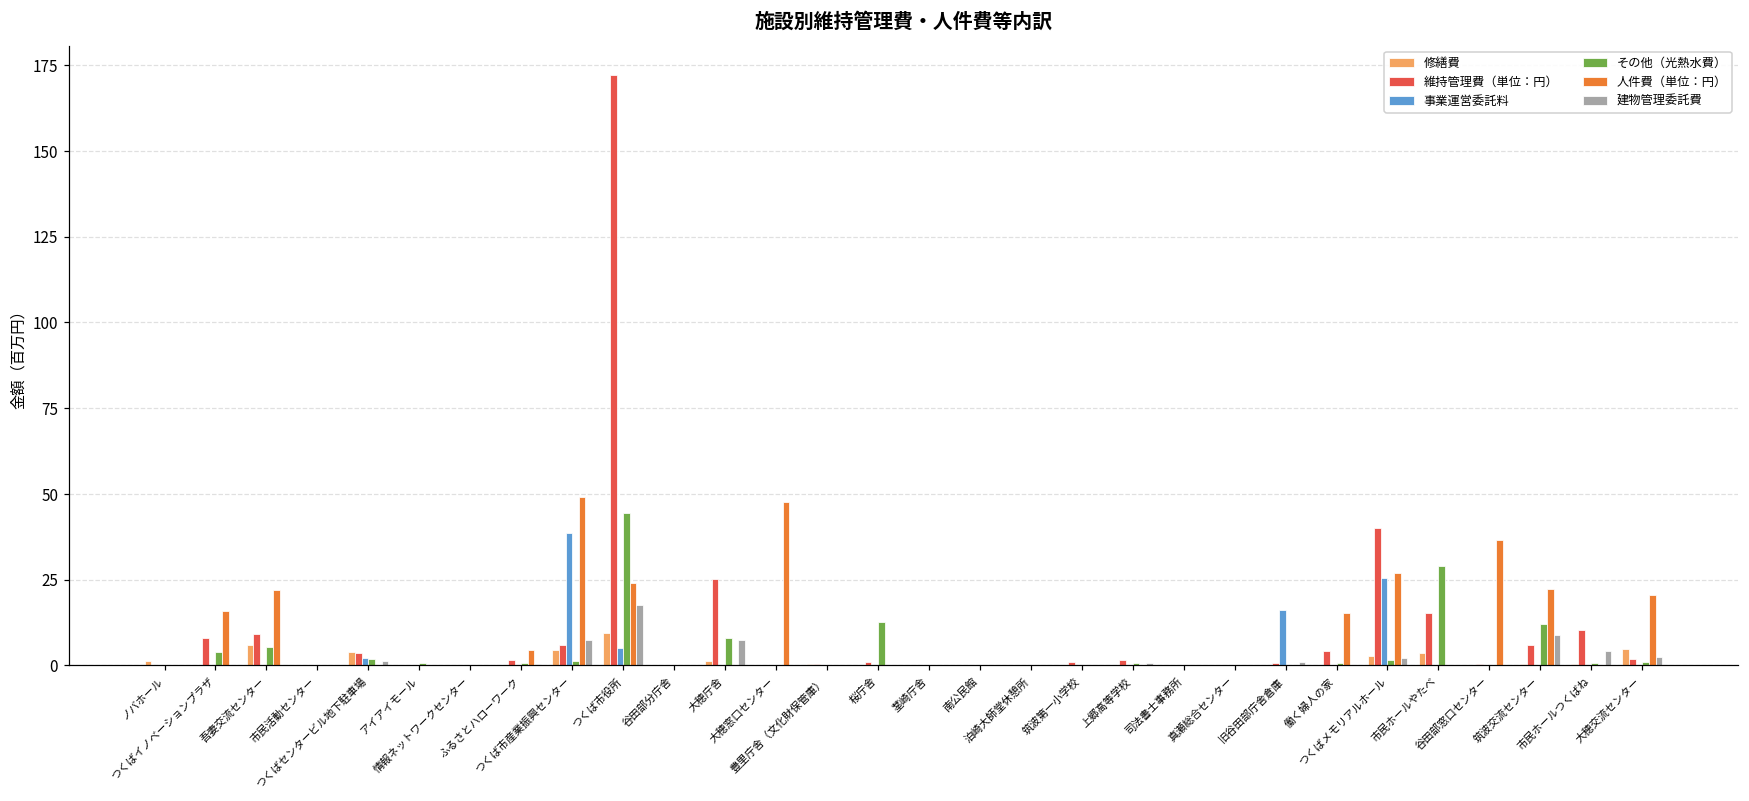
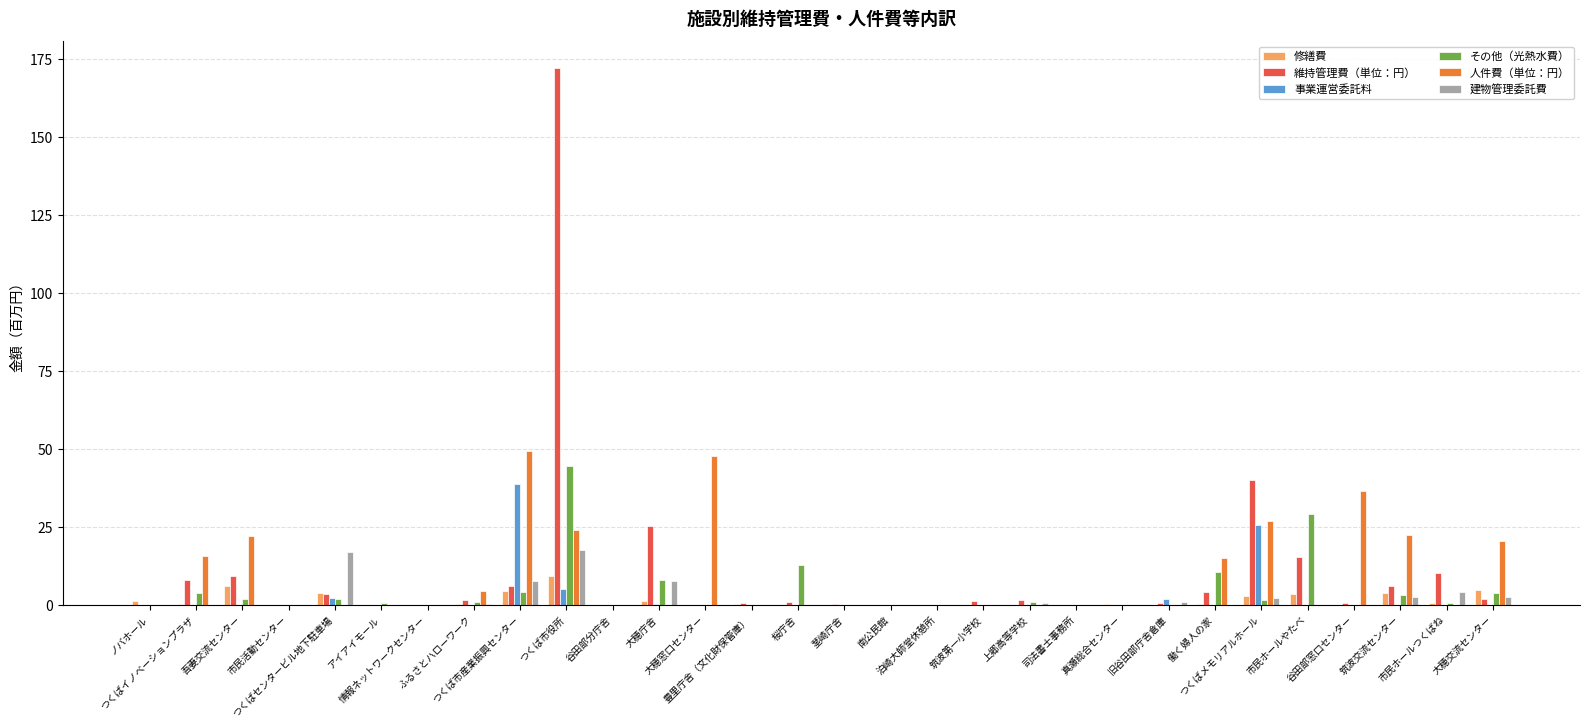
  {
    "修繕費": {
      "ノバホール": 1,
      "吾妻交流センター": 6,
      "市民活動センター": 0,
      "つくばセンタービル地下駐車場": 4,
      "アイアイモール": 0,
      "情報ネットワークセンター": 0,
      "つくば市産業振興センター": 5,
      "つくば市役所": 9,
      "谷田部分庁舎": 0,
      "大穂庁舎": 1,
      "大穂窓口センター": 0,
      "茎崎庁舎": 0,
      "南公民館": 0,
      "泊崎大師堂休憩所": 0,
      "上郷高等学校": 0,
      "司法書士事務所": 0,
      "旧谷田部庁舎倉庫": 0,
      "つくばメモリアルホール": 3,
      "市民ホールやたべ": 4,
      "谷田部窓口センター": 0,
-     "筑波交流センター": 0,
+     "筑波交流センター": 4,
      "大穂交流センター": 5
    },
    "事業運営委託料": {
      "ノバホール": 0,
      "つくばイノベーションプラザ": 0,
      "吾妻交流センター": 0,
      "市民活動センター": 0,
      "つくばセンタービル地下駐車場": 2,
      "アイアイモール": 0,
      "情報ネットワークセンター": 0,
      "ふるさとハローワーク": 0,
      "つくば市産業振興センター": 39,
      "つくば市役所": 5,
      "谷田部分庁舎": 0,
      "大穂窓口センター": 0,
      "豊里庁舎（文化財保管庫）": 0,
      "桜庁舎": 0,
      "茎崎庁舎": 0,
      "南公民館": 0,
      "泊崎大師堂休憩所": 0,
      "筑波第一小学校": 0,
      "上郷高等学校": 0,
      "司法書士事務所": 0,
      "真瀬総合センター": 0,
-     "旧谷田部庁舎倉庫": 16,
+     "旧谷田部庁舎倉庫": 2,
      "働く婦人の家": 0,
      "つくばメモリアルホール": 25,
      "市民ホールやたべ": 0,
      "谷田部窓口センター": 0,
      "筑波交流センター": 0,
      "市民ホールつくばね": 0,
      "大穂交流センター": 0
    },
    "その他（光熱水費）": {
      "ノバホール": 0,
      "つくばイノベーションプラザ": 4,
-     "吾妻交流センター": 5,
+     "吾妻交流センター": 2,
      "市民活動センター": 0,
      "つくばセンタービル地下駐車場": 2,
      "情報ネットワークセンター": 0,
      "ふるさとハローワーク": 1,
-     "つくば市産業振興センター": 1,
+     "つくば市産業振興センター": 4,
      "つくば市役所": 45,
      "大穂庁舎": 8,
      "豊里庁舎（文化財保管庫）": 0,
      "桜庁舎": 13,
      "茎崎庁舎": 0,
      "南公民館": 0,
      "泊崎大師堂休憩所": 0,
      "司法書士事務所": 0,
      "真瀬総合センター": 0,
-     "働く婦人の家": 1,
+     "働く婦人の家": 10,
      "つくばメモリアルホール": 1,
      "市民ホールやたべ": 29,
      "谷田部窓口センター": 0,
-     "筑波交流センター": 12,
-     "大穂交流センター": 1
+     "筑波交流センター": 3,
+     "大穂交流センター": 4
    },
    "建物管理委託費": {
      "ノバホール": 0,
      "つくばイノベーションプラザ": 0,
      "吾妻交流センター": 0,
      "市民活動センター": 0,
-     "つくばセンタービル地下駐車場": 1,
+     "つくばセンタービル地下駐車場": 17,
      "アイアイモール": 0,
      "情報ネットワークセンター": 0,
      "つくば市産業振興センター": 8,
      "つくば市役所": 17,
      "谷田部分庁舎": 0,
      "大穂庁舎": 7,
      "大穂窓口センター": 0,
      "豊里庁舎（文化財保管庫）": 0,
      "桜庁舎": 0,
      "茎崎庁舎": 0,
      "南公民館": 0,
      "泊崎大師堂休憩所": 0,
      "筑波第一小学校": 0,
      "司法書士事務所": 0,
      "真瀬総合センター": 0,
      "旧谷田部庁舎倉庫": 1,
      "働く婦人の家": 0,
      "つくばメモリアルホール": 2,
      "市民ホールやたべ": 0,
      "谷田部窓口センター": 0,
-     "筑波交流センター": 9,
+     "筑波交流センター": 3,
      "市民ホールつくばね": 4,
      "大穂交流センター": 3
    }
  }
